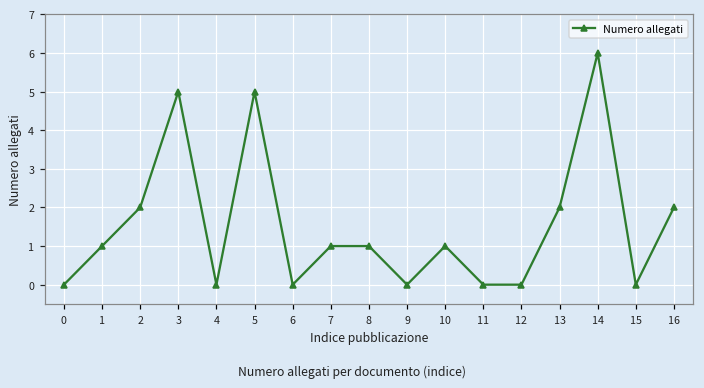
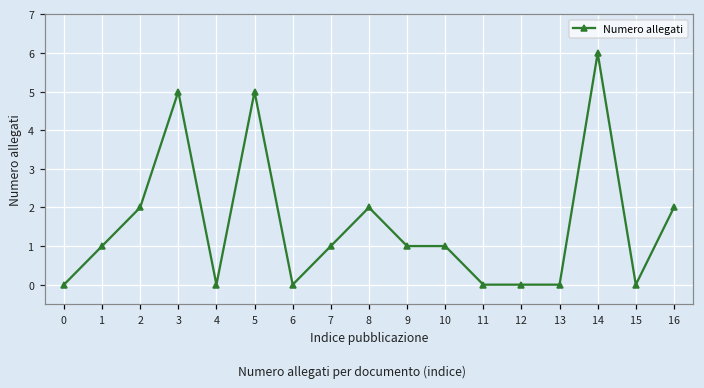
  {
    "0": 0,
    "1": 1,
    "2": 2,
    "3": 5,
    "4": 0,
    "5": 5,
    "6": 0,
    "7": 1,
-   "8": 1,
-   "9": 0,
+   "8": 2,
+   "9": 1,
    "10": 1,
    "11": 0,
    "12": 0,
-   "13": 2,
+   "13": 0,
    "14": 6,
    "15": 0,
    "16": 2
  }
